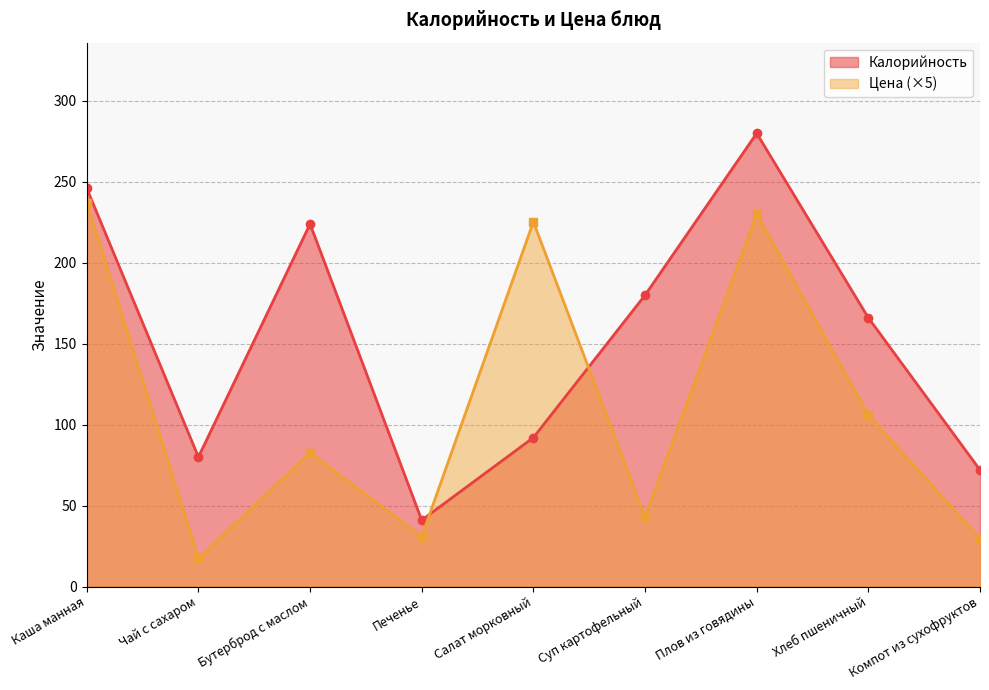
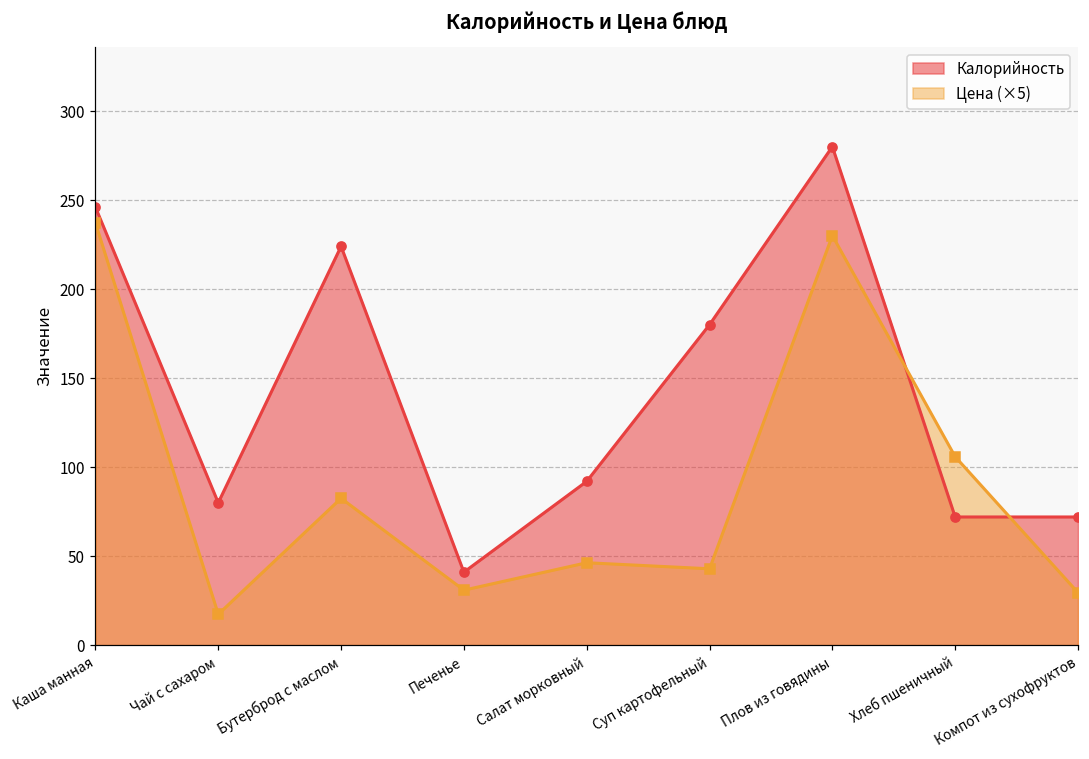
  {
    "Калорийность": {
      "Каша манная": 246,
      "Чай с сахаром": 80,
      "Бутерброд с маслом": 224,
      "Печенье": 41,
      "Салат морковный": 92,
      "Суп картофельный": 180,
      "Плов из говядины": 280,
-     "Хлеб пшеничный": 166,
+     "Хлеб пшеничный": 72,
      "Компот из сухофруктов": 72
    },
    "Цена (×5)": {
      "Каша манная": 237,
      "Чай с сахаром": 17,
      "Бутерброд с маслом": 83,
      "Печенье": 31,
-     "Салат морковный": 225,
+     "Салат морковный": 46,
      "Суп картофельный": 43,
      "Плов из говядины": 230,
      "Хлеб пшеничный": 106,
      "Компот из сухофруктов": 30
    }
  }
